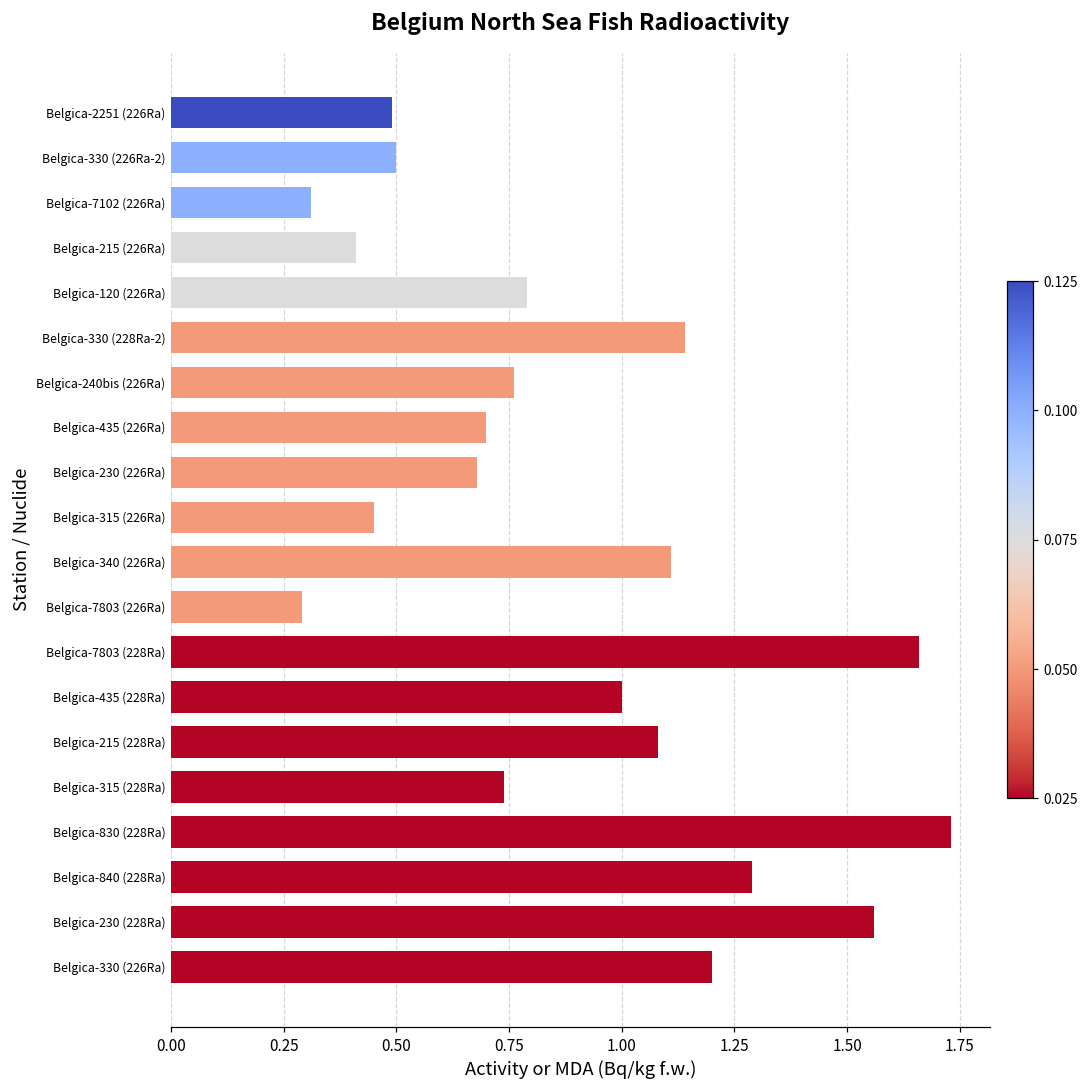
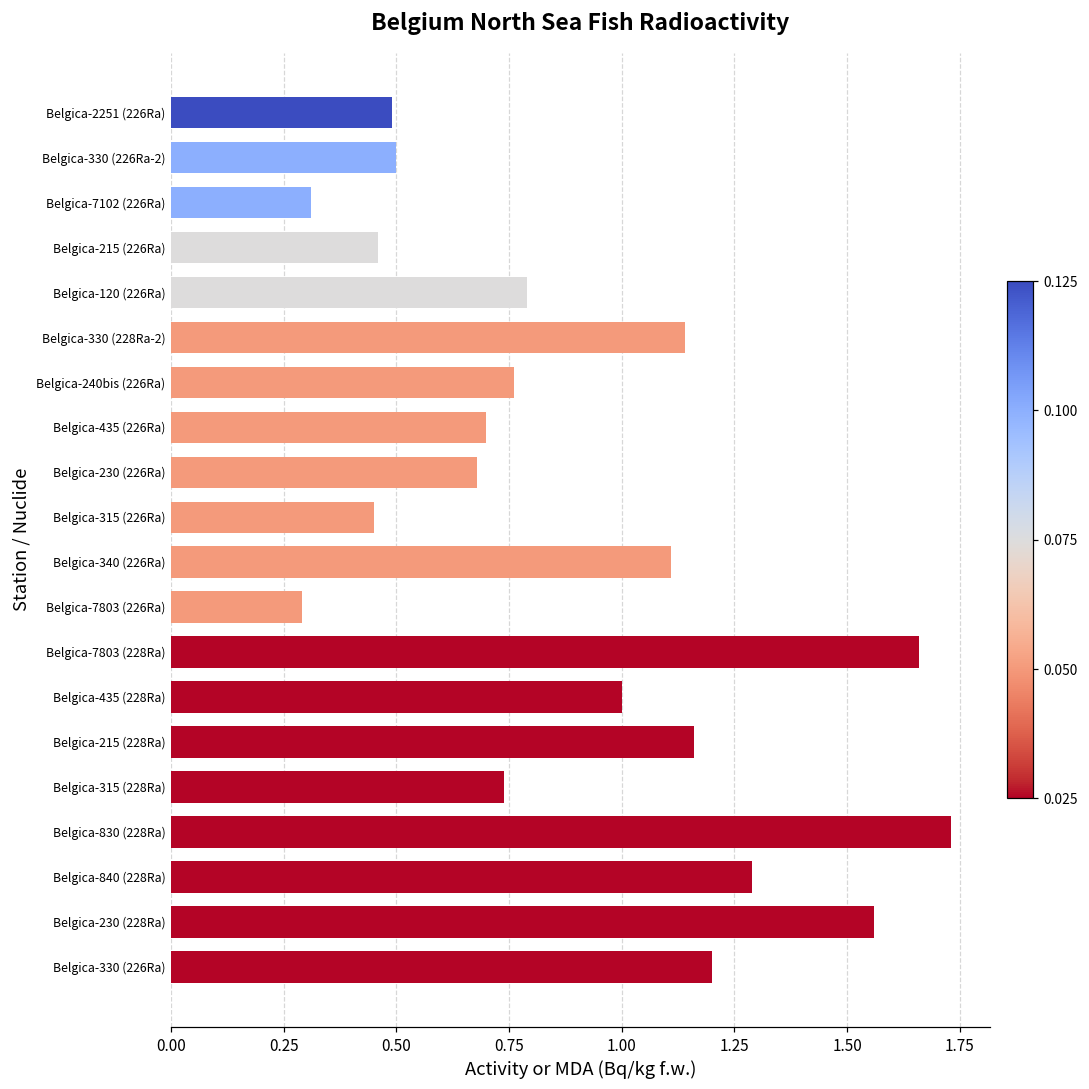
  {
    "Belgica-2251 (226Ra)": 0.49,
    "Belgica-330 (226Ra-2)": 0.50,
    "Belgica-7102 (226Ra)": 0.31,
-   "Belgica-215 (226Ra)": 0.41,
+   "Belgica-215 (226Ra)": 0.46,
    "Belgica-120 (226Ra)": 0.79,
    "Belgica-330 (228Ra-2)": 1.14,
    "Belgica-240bis (226Ra)": 0.76,
    "Belgica-435 (226Ra)": 0.70,
    "Belgica-230 (226Ra)": 0.68,
    "Belgica-315 (226Ra)": 0.45,
    "Belgica-340 (226Ra)": 1.11,
    "Belgica-7803 (226Ra)": 0.29,
    "Belgica-7803 (228Ra)": 1.66,
    "Belgica-435 (228Ra)": 1.00,
-   "Belgica-215 (228Ra)": 1.08,
+   "Belgica-215 (228Ra)": 1.16,
    "Belgica-315 (228Ra)": 0.74,
    "Belgica-830 (228Ra)": 1.73,
    "Belgica-840 (228Ra)": 1.29,
    "Belgica-230 (228Ra)": 1.56,
    "Belgica-330 (226Ra)": 1.20
  }
